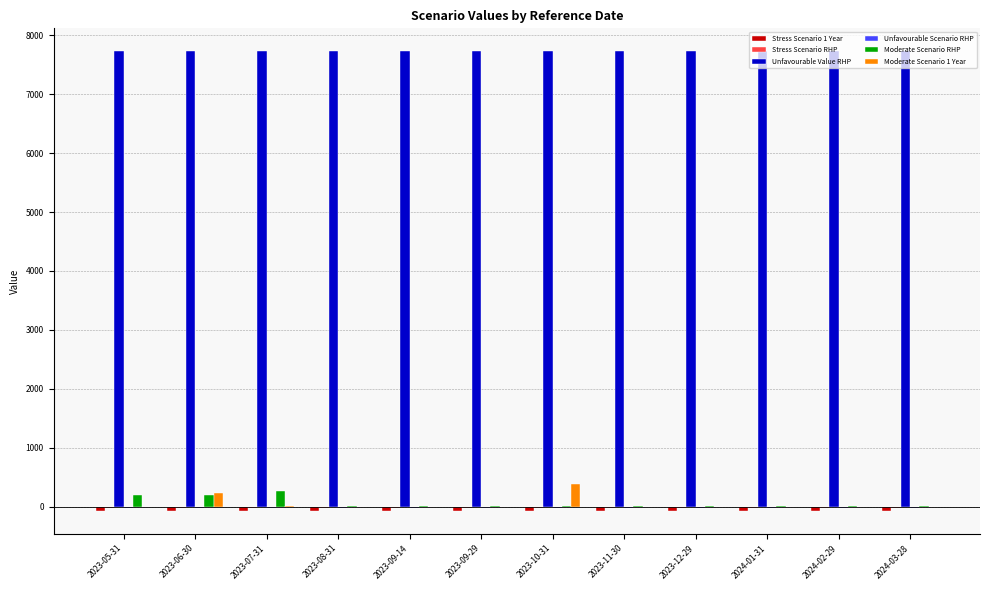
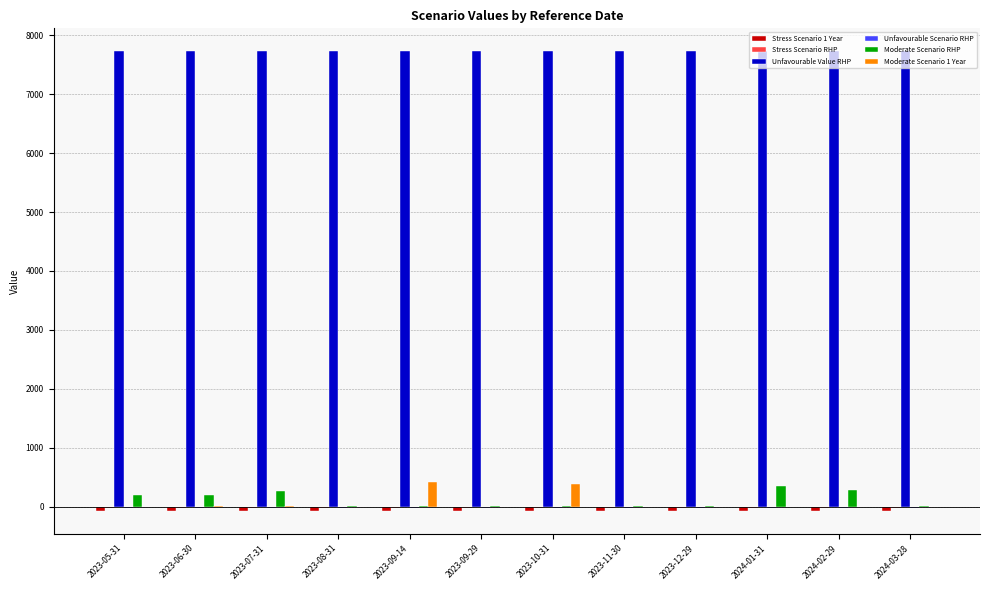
  {
    "Stress Scenario 1 Year": {
      "2023-05-31": -100,
      "2023-06-30": -100,
      "2023-07-31": -100,
      "2023-08-31": -100,
      "2023-09-14": -100,
      "2023-09-29": -100,
      "2023-10-31": -100,
      "2023-11-30": -100,
      "2023-12-29": -100,
      "2024-01-31": -100,
      "2024-02-29": -100,
      "2024-03-28": -100
    },
    "Unfavourable Value RHP": {
      "2023-05-31": 7700,
      "2023-06-30": 7700,
      "2023-07-31": 7700,
      "2023-08-31": 7700,
      "2023-09-14": 7700,
      "2023-09-29": 7700,
      "2023-10-31": 7700,
      "2023-11-30": 7700,
      "2023-12-29": 7700
    },
    "Moderate Scenario RHP": {
      "2023-05-31": 200,
      "2023-06-30": 200,
      "2023-07-31": 300,
-     "2024-01-31": 0,
-     "2024-02-29": 0
+     "2024-01-31": 300,
+     "2024-02-29": 300
    },
    "Moderate Scenario 1 Year": {
-     "2023-06-30": 200,
-     "2023-09-14": 0,
+     "2023-06-30": 0,
+     "2023-09-14": 400,
      "2023-10-31": 400
    }
  }
